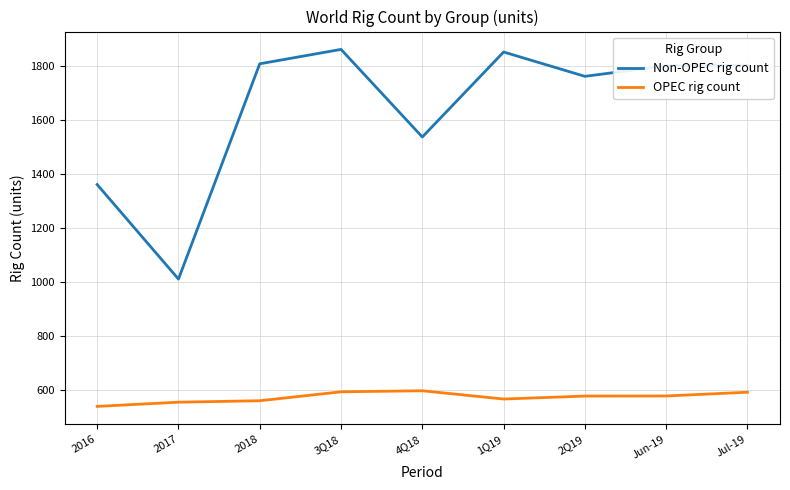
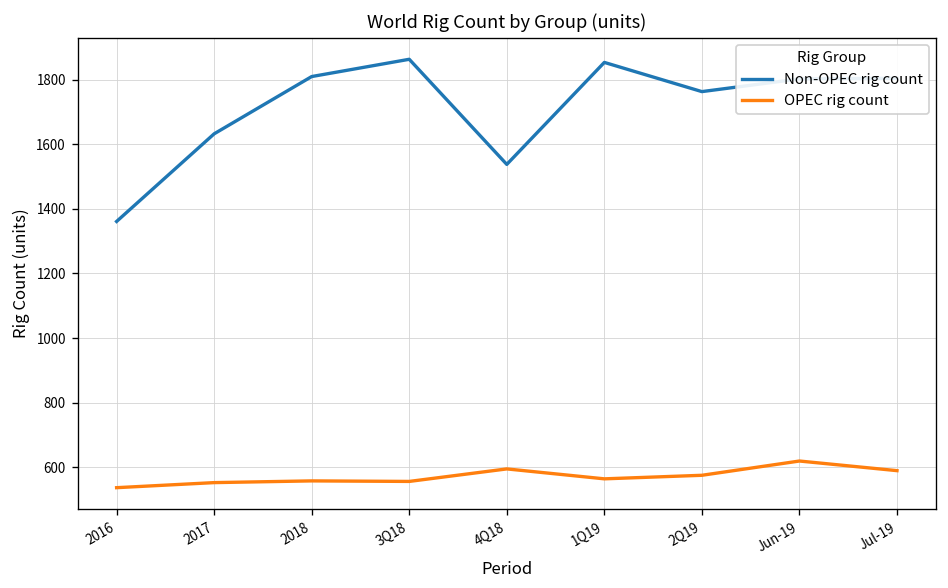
  {
    "Non-OPEC rig count": {
      "2016": 1360,
-     "2017": 1010,
+     "2017": 1630,
      "2018": 1810,
      "3Q18": 1860,
      "4Q18": 1540,
      "1Q19": 1850,
      "2Q19": 1760
    },
    "OPEC rig count": {
      "2016": 540,
      "2017": 550,
      "2018": 560,
-     "3Q18": 590,
+     "3Q18": 560,
      "4Q18": 600,
      "1Q19": 560,
      "2Q19": 580,
-     "Jun-19": 580,
+     "Jun-19": 620,
      "Jul-19": 590
    }
  }
